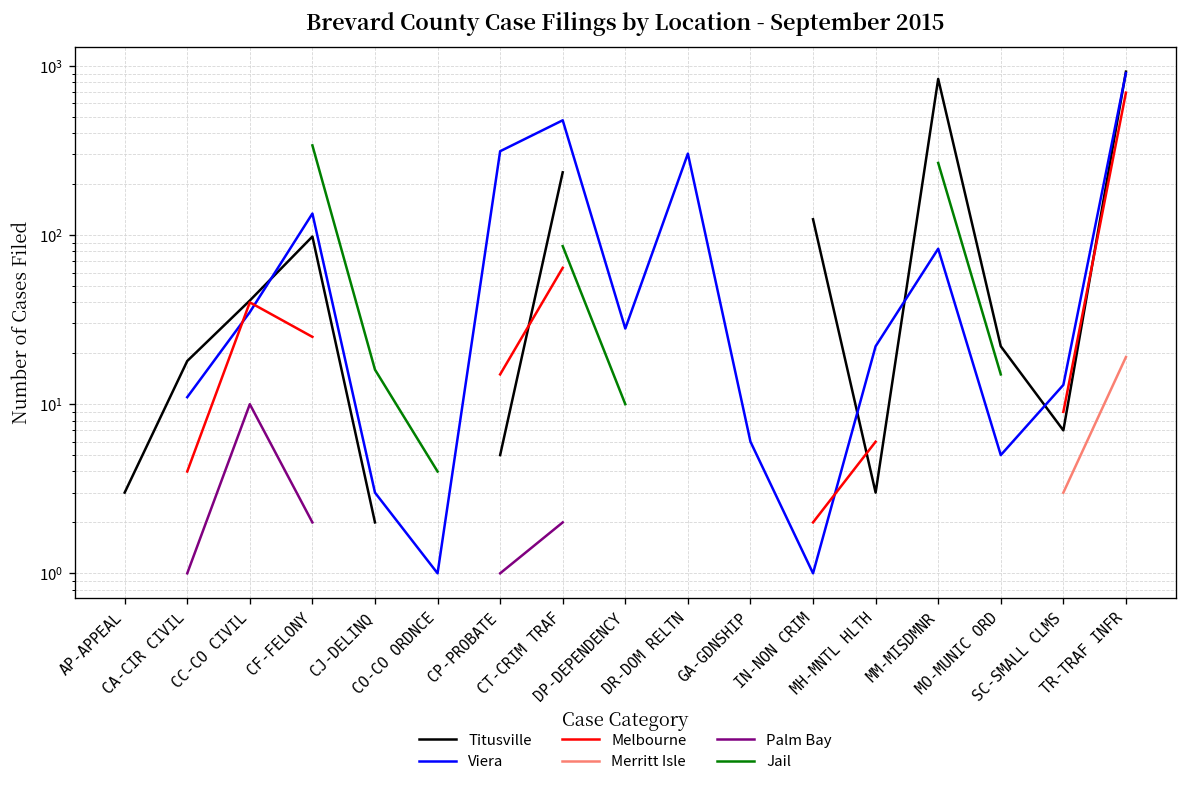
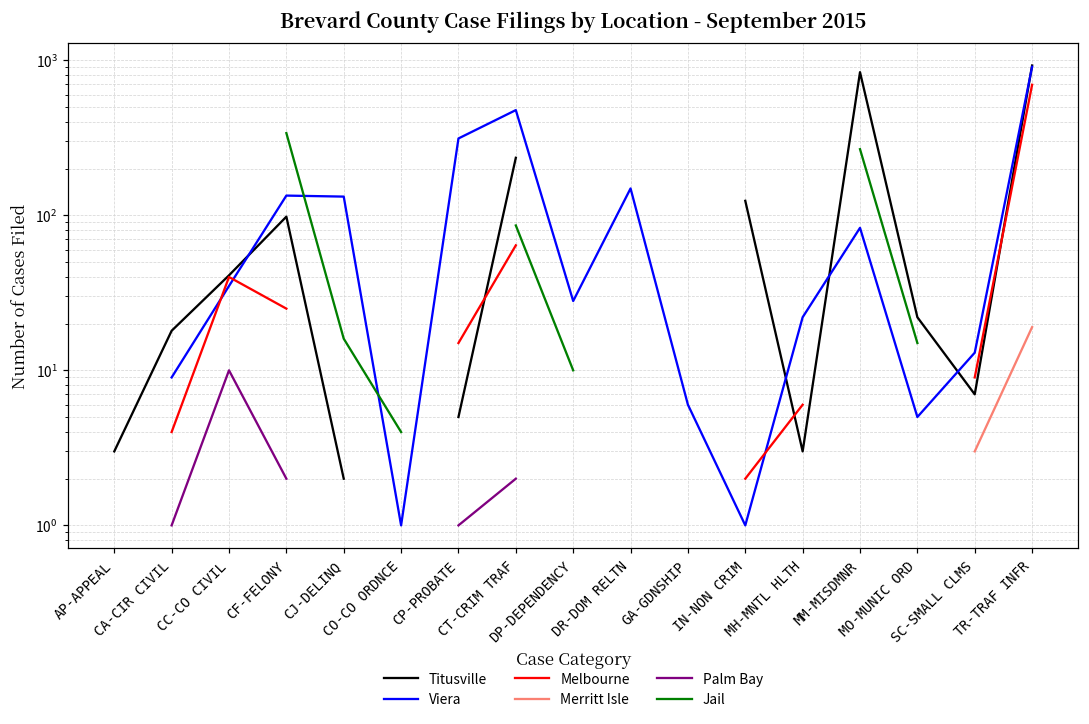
  {
    "Titusville": {
      "AP-APPEAL": 3,
      "CA-CIR CIVIL": 18,
      "CF-FELONY": 100,
      "CJ-DELINQ": 2,
      "CP-PROBATE": 5,
      "CT-CRIM TRAF": 240,
      "DR-DOM RELTN": 190,
      "IN-NON CRIM": 120,
      "MH-MNTL HLTH": 3,
      "MM-MISDMNR": 800,
      "MO-MUNIC ORD": 22,
      "SC-SMALL CLMS": 7
    },
    "Viera": {
-     "CA-CIR CIVIL": 11,
+     "CA-CIR CIVIL": 9,
      "CC-CO CIVIL": 35,
      "CF-FELONY": 130,
-     "CJ-DELINQ": 3,
+     "CJ-DELINQ": 130,
      "CO-CO ORDNCE": 1,
      "CP-PROBATE": 310,
      "CT-CRIM TRAF": 480,
      "DP-DEPENDENCY": 28,
-     "DR-DOM RELTN": 300,
+     "DR-DOM RELTN": 150,
      "GA-GDNSHIP": 6,
      "IN-NON CRIM": 1,
      "MH-MNTL HLTH": 22,
      "MM-MISDMNR": 80,
      "MO-MUNIC ORD": 5,
      "SC-SMALL CLMS": 13
    },
    "Melbourne": {
      "CA-CIR CIVIL": 4,
      "CF-FELONY": 25,
      "CP-PROBATE": 15,
      "CT-CRIM TRAF": 60,
      "DR-DOM RELTN": 100,
      "IN-NON CRIM": 2,
      "MH-MNTL HLTH": 6,
      "SC-SMALL CLMS": 9,
      "TR-TRAF INFR": 700
    },
    "Merritt Isle": {
      "CC-CO CIVIL": 17,
      "DR-DOM RELTN": 6,
      "SC-SMALL CLMS": 3,
      "TR-TRAF INFR": 19
    },
    "Palm Bay": {
      "CA-CIR CIVIL": 1,
      "CC-CO CIVIL": 10,
      "CF-FELONY": 2,
      "CP-PROBATE": 1,
      "CT-CRIM TRAF": 2,
      "DR-DOM RELTN": 5,
      "TR-TRAF INFR": 58
    },
    "Jail": {
      "CF-FELONY": 340,
      "CJ-DELINQ": 16,
      "CO-CO ORDNCE": 4,
      "CT-CRIM TRAF": 90,
      "DP-DEPENDENCY": 10,
      "MM-MISDMNR": 270,
      "MO-MUNIC ORD": 15
    }
  }
